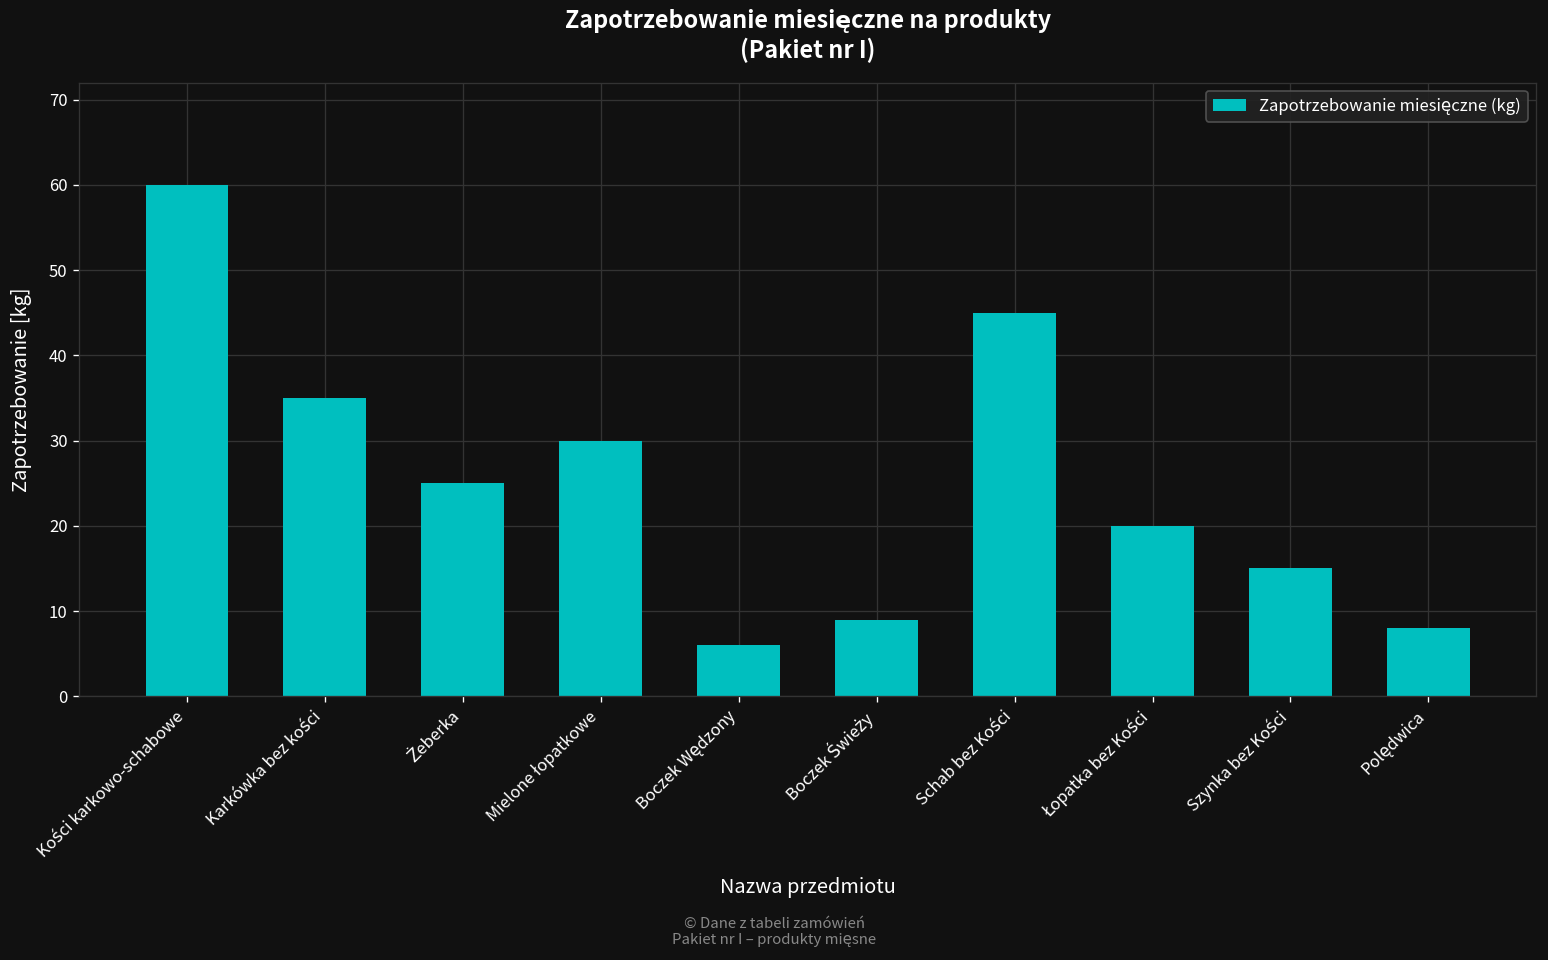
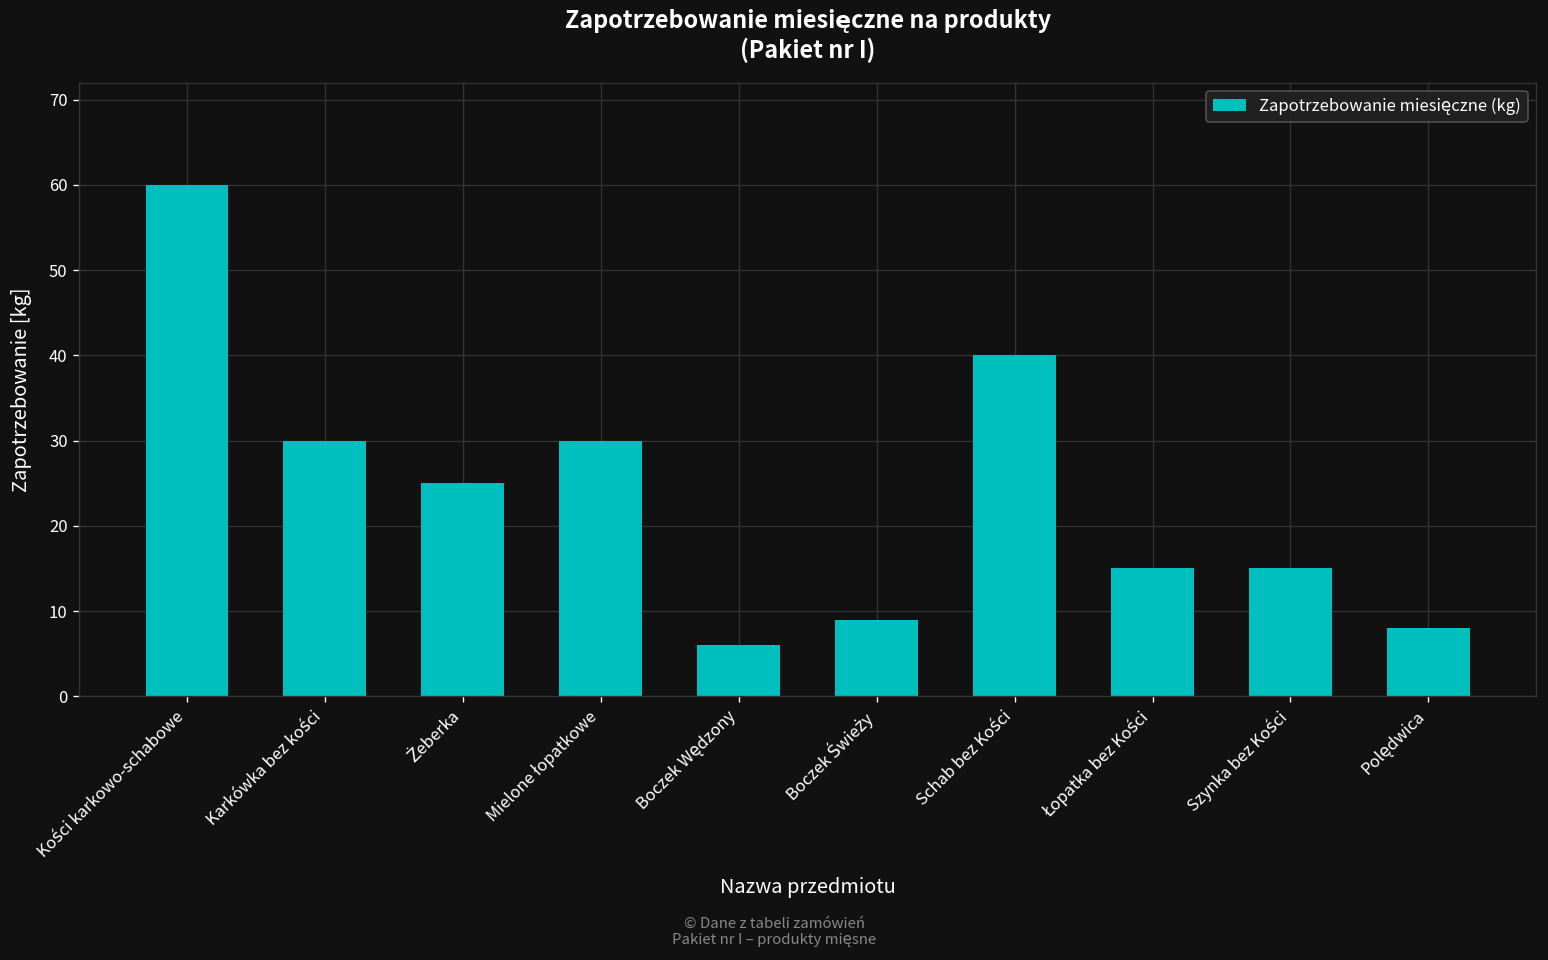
  {
    "Kości karkowo-schabowe": 60,
-   "Karkówka bez kości": 35,
+   "Karkówka bez kości": 30,
    "Żeberka": 25,
    "Mielone łopatkowe": 30,
    "Boczek Wędzony": 6,
    "Boczek Świeży": 9,
-   "Schab bez Kości": 45,
-   "Łopatka bez Kości": 20,
+   "Schab bez Kości": 40,
+   "Łopatka bez Kości": 15,
    "Szynka bez Kości": 15,
    "Polędwica": 8
  }
